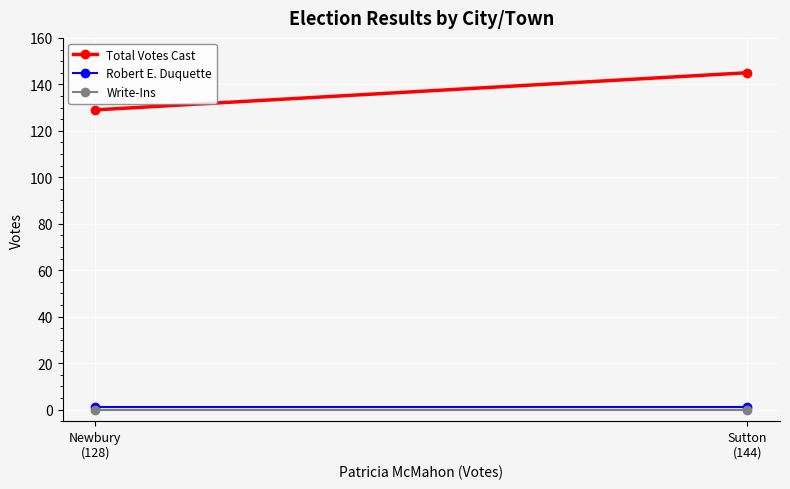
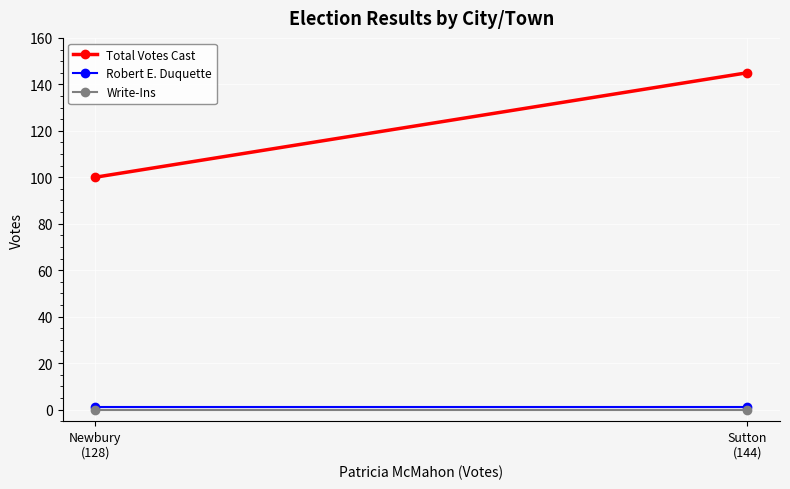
  {
    "Total Votes Cast": {
-     "Newbury (128)": 129,
+     "Newbury (128)": 100,
      "Sutton (144)": 145
    }
  }
